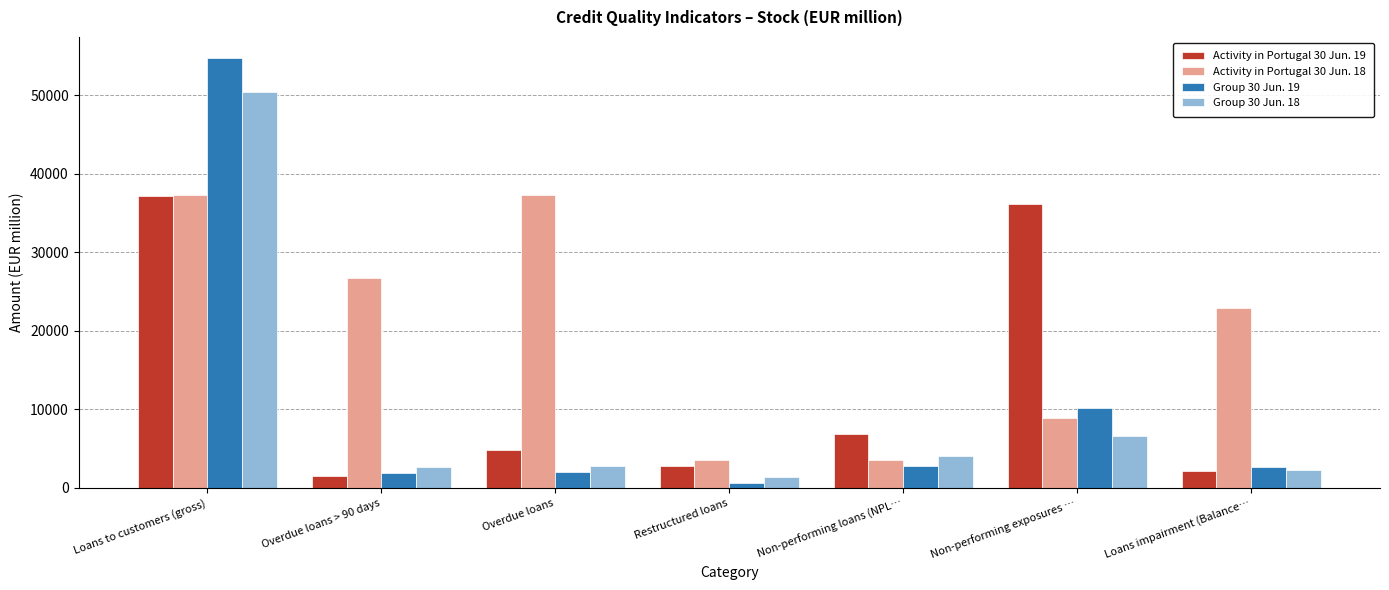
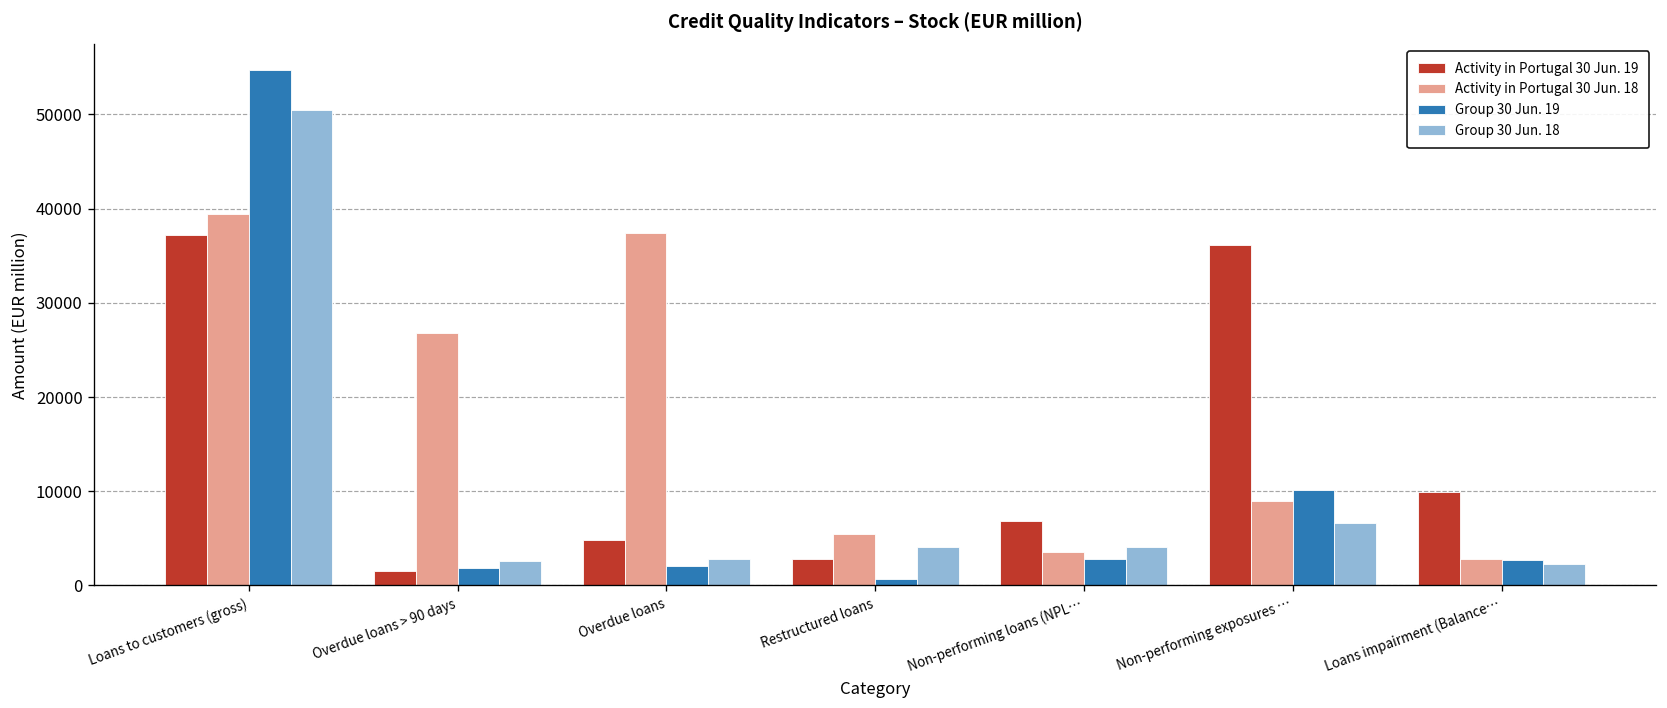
  {
    "Activity in Portugal 30 Jun. 19": {
      "Loans to customers (gross)": 37000,
      "Overdue loans > 90 days": 1000,
      "Overdue loans": 5000,
      "Restructured loans": 3000,
      "Non-performing loans (NPL…": 7000,
      "Non-performing exposures …": 36000,
-     "Loans impairment (Balance…": 2000
+     "Loans impairment (Balance…": 10000
    },
    "Activity in Portugal 30 Jun. 18": {
-     "Loans to customers (gross)": 37000,
+     "Loans to customers (gross)": 39000,
      "Overdue loans > 90 days": 27000,
      "Overdue loans": 37000,
-     "Restructured loans": 3000,
+     "Restructured loans": 5000,
      "Non-performing loans (NPL…": 4000,
      "Non-performing exposures …": 9000,
-     "Loans impairment (Balance…": 23000
+     "Loans impairment (Balance…": 3000
    },
    "Group 30 Jun. 19": {
      "Loans to customers (gross)": 55000,
      "Overdue loans > 90 days": 2000,
      "Overdue loans": 2000,
      "Restructured loans": 1000,
      "Non-performing loans (NPL…": 3000,
      "Non-performing exposures …": 10000,
      "Loans impairment (Balance…": 3000
    },
    "Group 30 Jun. 18": {
      "Loans to customers (gross)": 50000,
      "Overdue loans > 90 days": 3000,
      "Overdue loans": 3000,
-     "Restructured loans": 1000,
+     "Restructured loans": 4000,
      "Non-performing loans (NPL…": 4000,
      "Non-performing exposures …": 7000,
      "Loans impairment (Balance…": 2000
    }
  }
